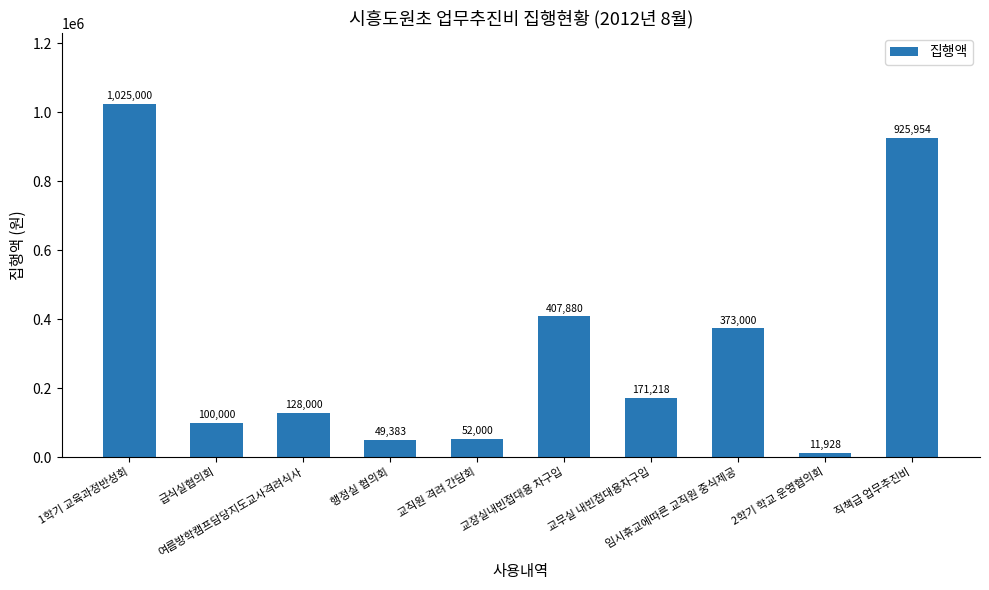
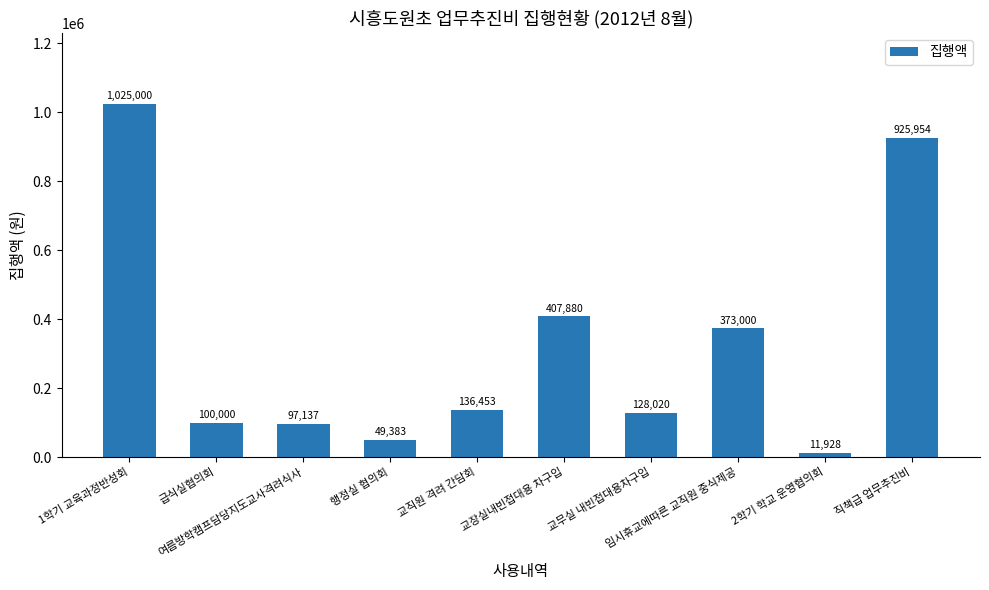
  {
    "1학기 교육과정반성회": "1,025,000",
    "급식실협의회": "100,000",
-   "여름방학캠프담당지도교사격려식사": "128,000",
+   "여름방학캠프담당지도교사격려식사": "97,137",
    "행정실 협의회": "49,383",
-   "교직원 격려 간담회": "52,000",
+   "교직원 격려 간담회": "136,453",
    "교장실내빈접대용 차구입": "407,880",
-   "교무실 내빈접대용차구입": "171,218",
+   "교무실 내빈접대용차구입": "128,020",
    "임시휴교에따른 교직원 중식제공": "373,000",
    "2학기 학교 운영협의회": "11,928",
    "직책급 업무추진비": "925,954"
  }
